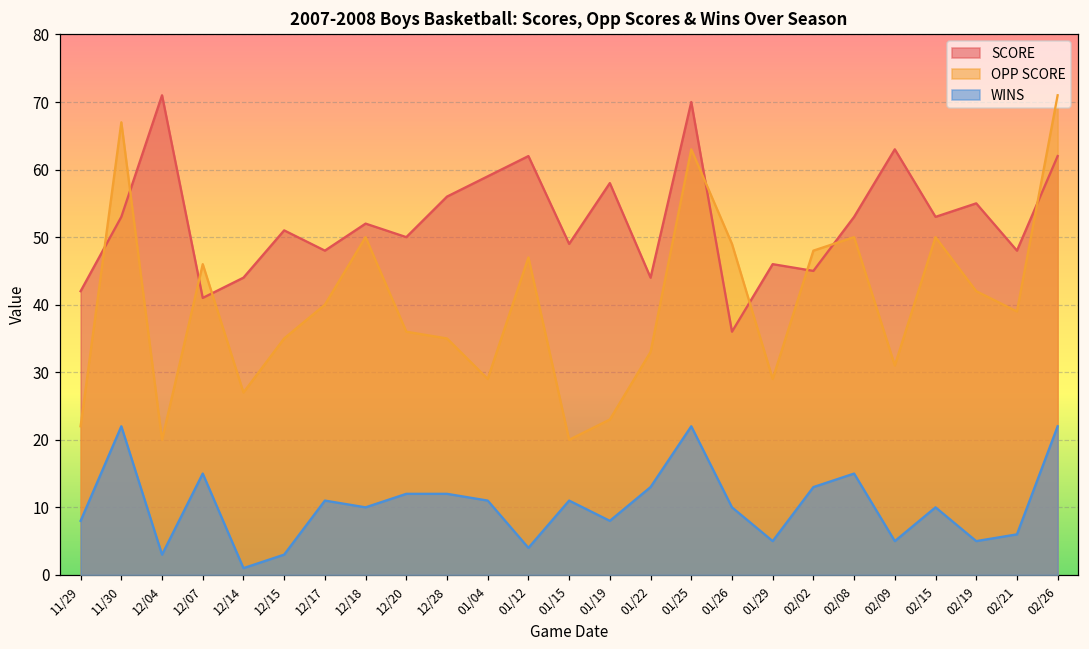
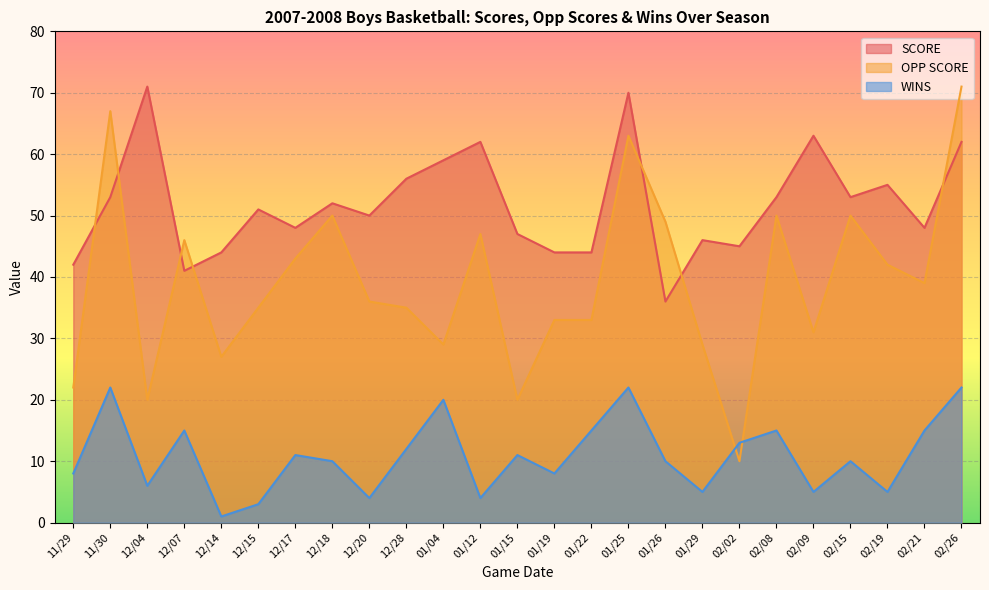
  {
    "SCORE": {
      "11/29": 42,
      "11/30": 53,
      "12/04": 71,
      "12/07": 41,
      "12/14": 44,
      "12/15": 51,
      "12/17": 48,
      "12/18": 52,
      "12/20": 50,
      "12/28": 56,
      "01/04": 59,
      "01/12": 62,
-     "01/15": 49,
-     "01/19": 58,
+     "01/15": 47,
+     "01/19": 44,
      "01/22": 44,
      "01/25": 70,
      "01/26": 36,
      "01/29": 46,
      "02/02": 45,
      "02/08": 53,
      "02/09": 63,
      "02/15": 53,
      "02/19": 55,
      "02/21": 48,
      "02/26": 62
    },
    "OPP SCORE": {
      "11/29": 22,
      "11/30": 67,
      "12/04": 20,
      "12/07": 46,
      "12/14": 27,
      "12/15": 35,
-     "12/17": 40,
+     "12/17": 43,
      "12/18": 50,
      "12/20": 36,
      "12/28": 35,
      "01/04": 29,
      "01/12": 47,
      "01/15": 20,
-     "01/19": 23,
+     "01/19": 33,
      "01/22": 33,
      "01/25": 63,
      "01/26": 49,
      "01/29": 29,
-     "02/02": 48,
+     "02/02": 10,
      "02/08": 50,
      "02/09": 31,
      "02/15": 50,
      "02/19": 42,
      "02/21": 39
    },
    "WINS": {
      "11/29": 8,
      "11/30": 22,
-     "12/04": 3,
+     "12/04": 6,
      "12/07": 15,
      "12/14": 1,
      "12/15": 3,
      "12/17": 11,
      "12/18": 10,
-     "12/20": 12,
+     "12/20": 4,
      "12/28": 12,
-     "01/04": 11,
+     "01/04": 20,
      "01/12": 4,
      "01/15": 11,
      "01/19": 8,
-     "01/22": 13,
+     "01/22": 15,
      "01/25": 22,
      "01/26": 10,
      "01/29": 5,
      "02/02": 13,
      "02/08": 15,
      "02/09": 5,
      "02/15": 10,
      "02/19": 5,
-     "02/21": 6,
+     "02/21": 15,
      "02/26": 22
    }
  }
